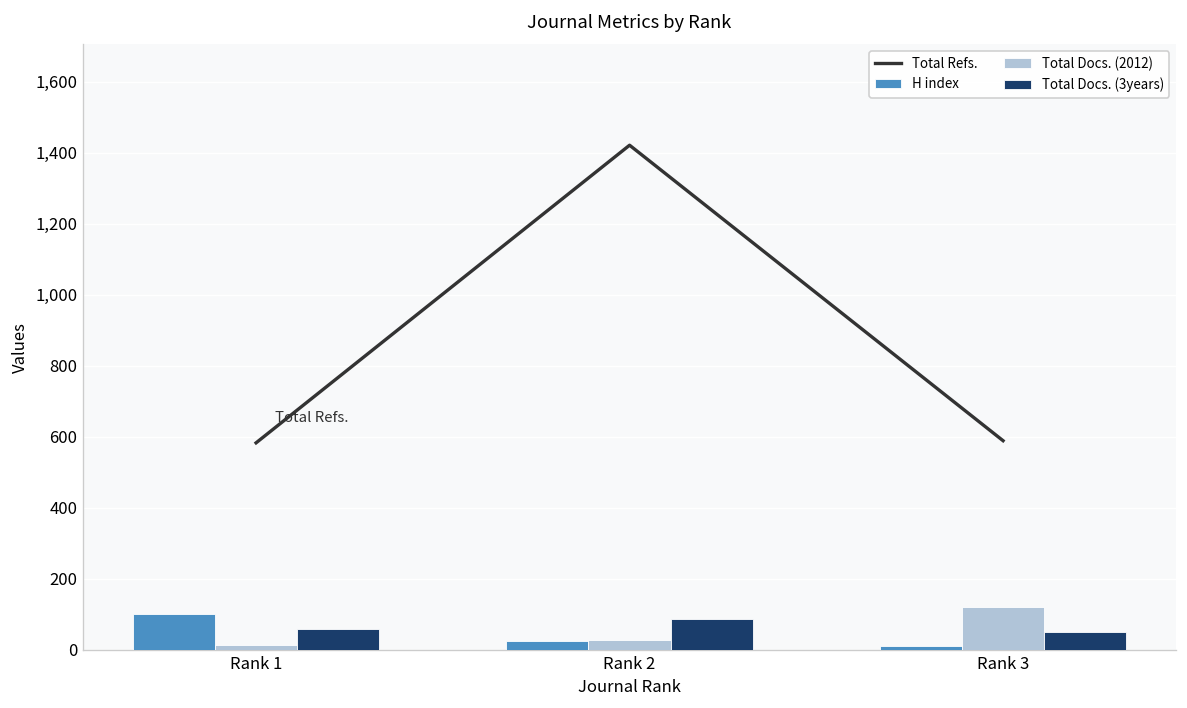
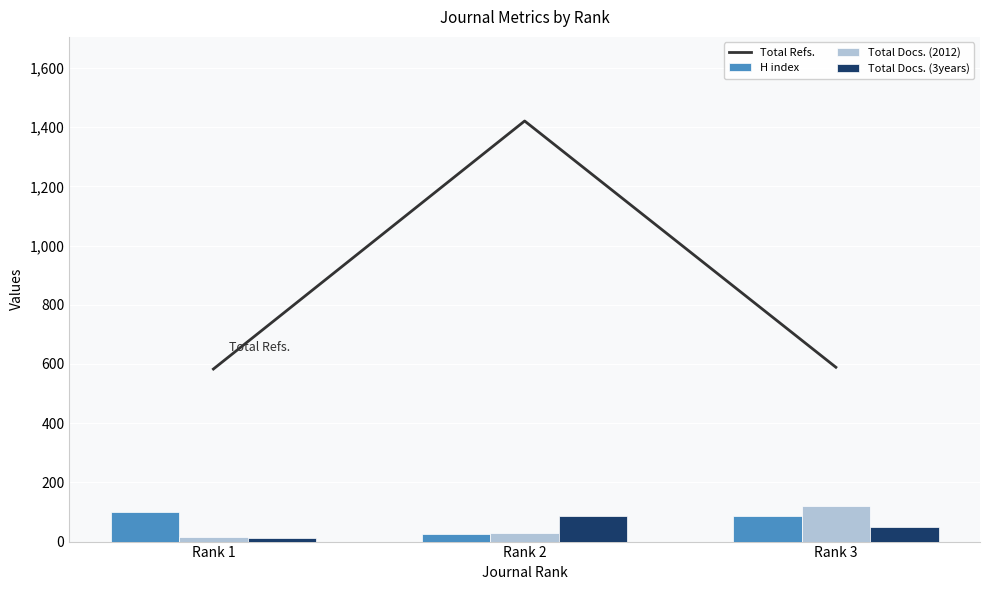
  {
    "H index": {
      "Rank 1": "100",
      "Rank 2": "30",
-     "Rank 3": "10"
+     "Rank 3": "90"
    },
    "Total Refs.": {
      "Rank 1": "580",
      "Rank 2": "1,420",
      "Rank 3": "590"
    },
    "Total Docs. (2012)": {
      "Rank 1": "10",
      "Rank 2": "30",
      "Rank 3": "120"
    },
    "Total Docs. (3years)": {
-     "Rank 1": "60",
+     "Rank 1": "10",
      "Rank 2": "90",
      "Rank 3": "50"
    }
  }
